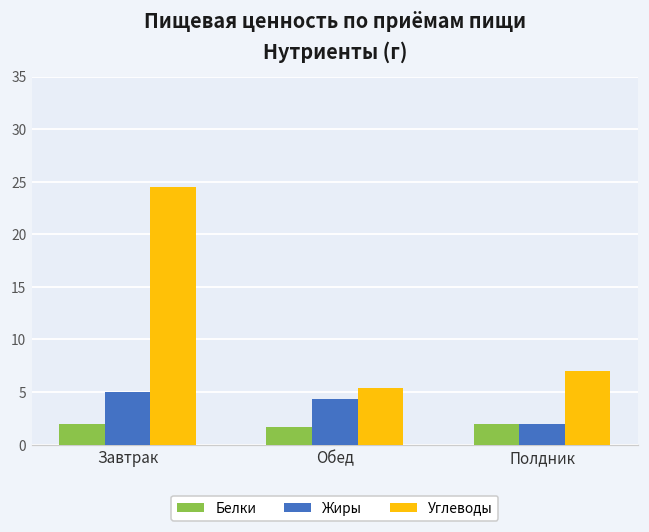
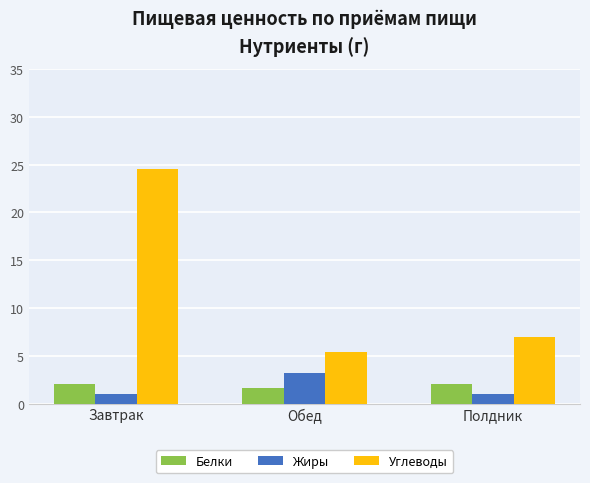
  {
    "Белки": {
      "Завтрак": 2,
      "Обед": 2,
      "Полдник": 2
    },
    "Жиры": {
-     "Завтрак": 5,
-     "Обед": 4,
-     "Полдник": 2
+     "Завтрак": 1,
+     "Обед": 3,
+     "Полдник": 1
    },
    "Углеводы": {
      "Завтрак": 25,
      "Обед": 5,
      "Полдник": 7
    }
  }
